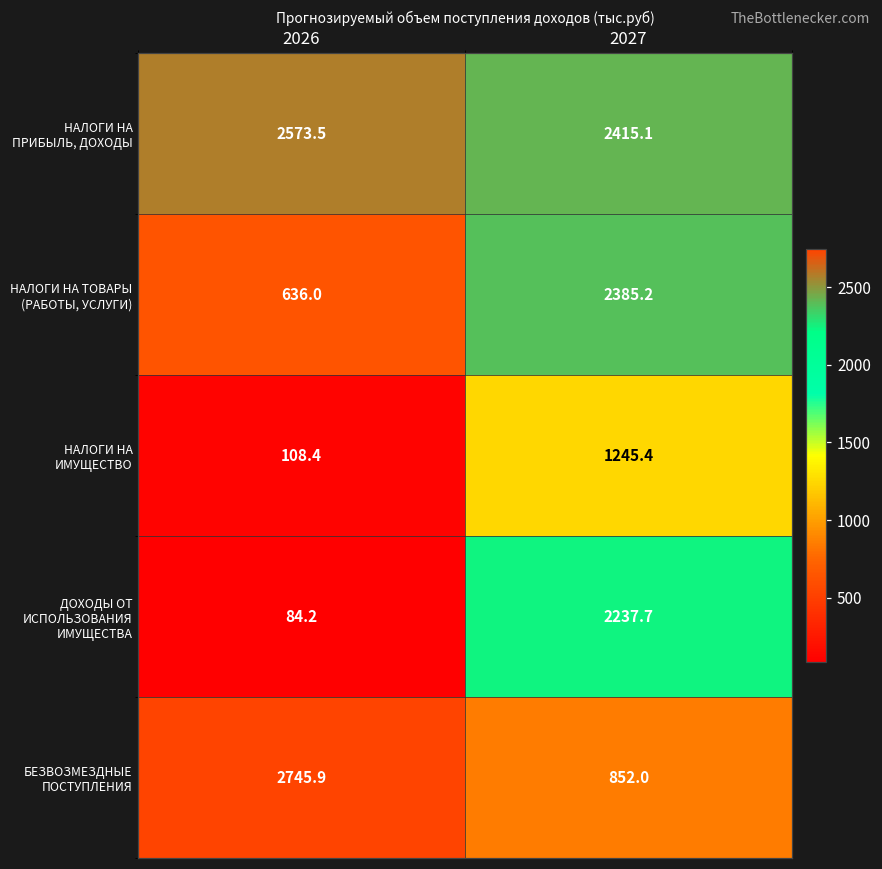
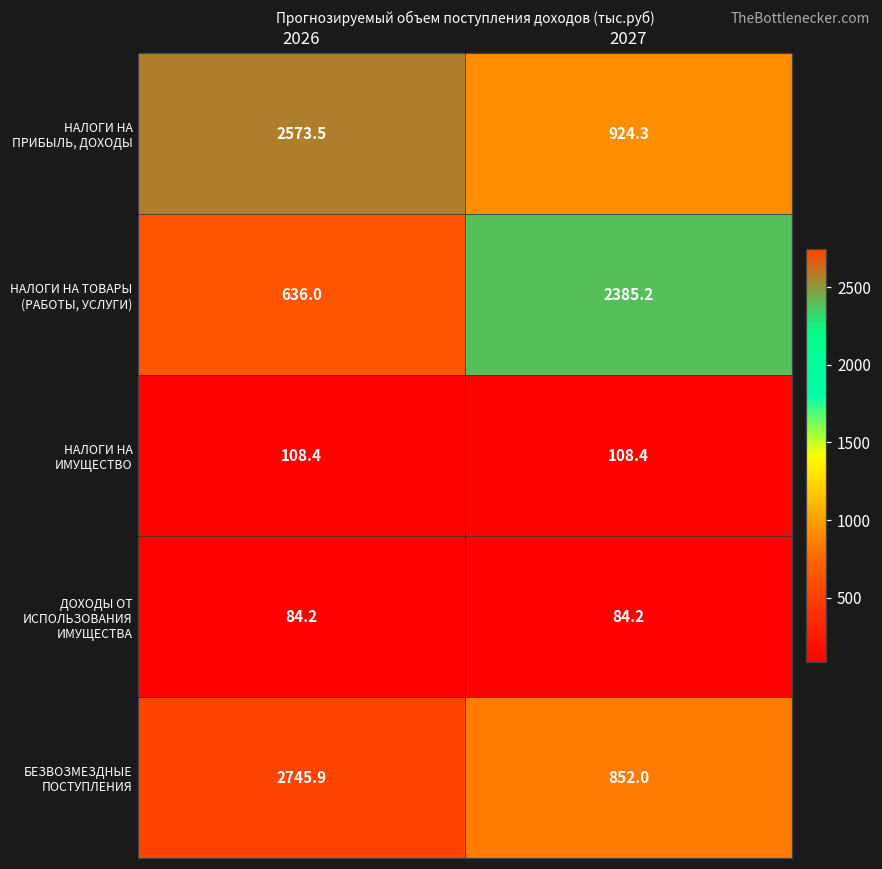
  {
    "НАЛОГИ НА ПРИБЫЛЬ, ДОХОДЫ": {
      "2026": 2573.5,
-     "2027": 2415.1
+     "2027": 924.3
    },
    "НАЛОГИ НА ТОВАРЫ (РАБОТЫ, УСЛУГИ)": {
      "2026": 636.0,
      "2027": 2385.2
    },
    "НАЛОГИ НА ИМУЩЕСТВО": {
      "2026": 108.4,
-     "2027": 1245.4
+     "2027": 108.4
    },
    "ДОХОДЫ ОТ ИСПОЛЬЗОВАНИЯ ИМУЩЕСТВА": {
      "2026": 84.2,
-     "2027": 2237.7
+     "2027": 84.2
    },
    "БЕЗВОЗМЕЗДНЫЕ ПОСТУПЛЕНИЯ": {
      "2026": 2745.9,
      "2027": 852.0
    }
  }
